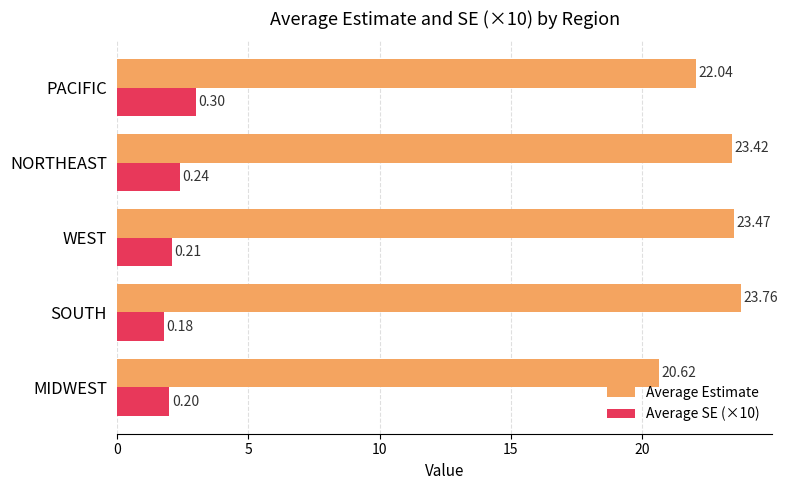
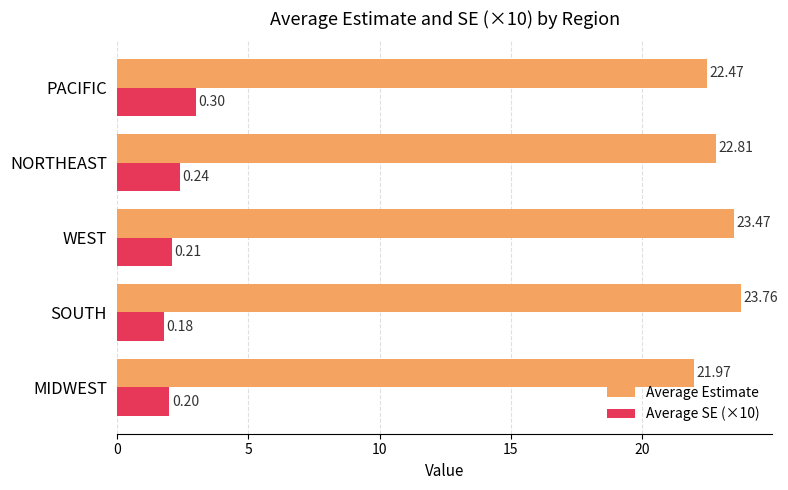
  {
    "Average Estimate": {
-     "PACIFIC": 22.04,
-     "NORTHEAST": 23.42,
+     "PACIFIC": 22.47,
+     "NORTHEAST": 22.81,
      "WEST": 23.47,
      "SOUTH": 23.76,
-     "MIDWEST": 20.62
+     "MIDWEST": 21.97
    }
  }
